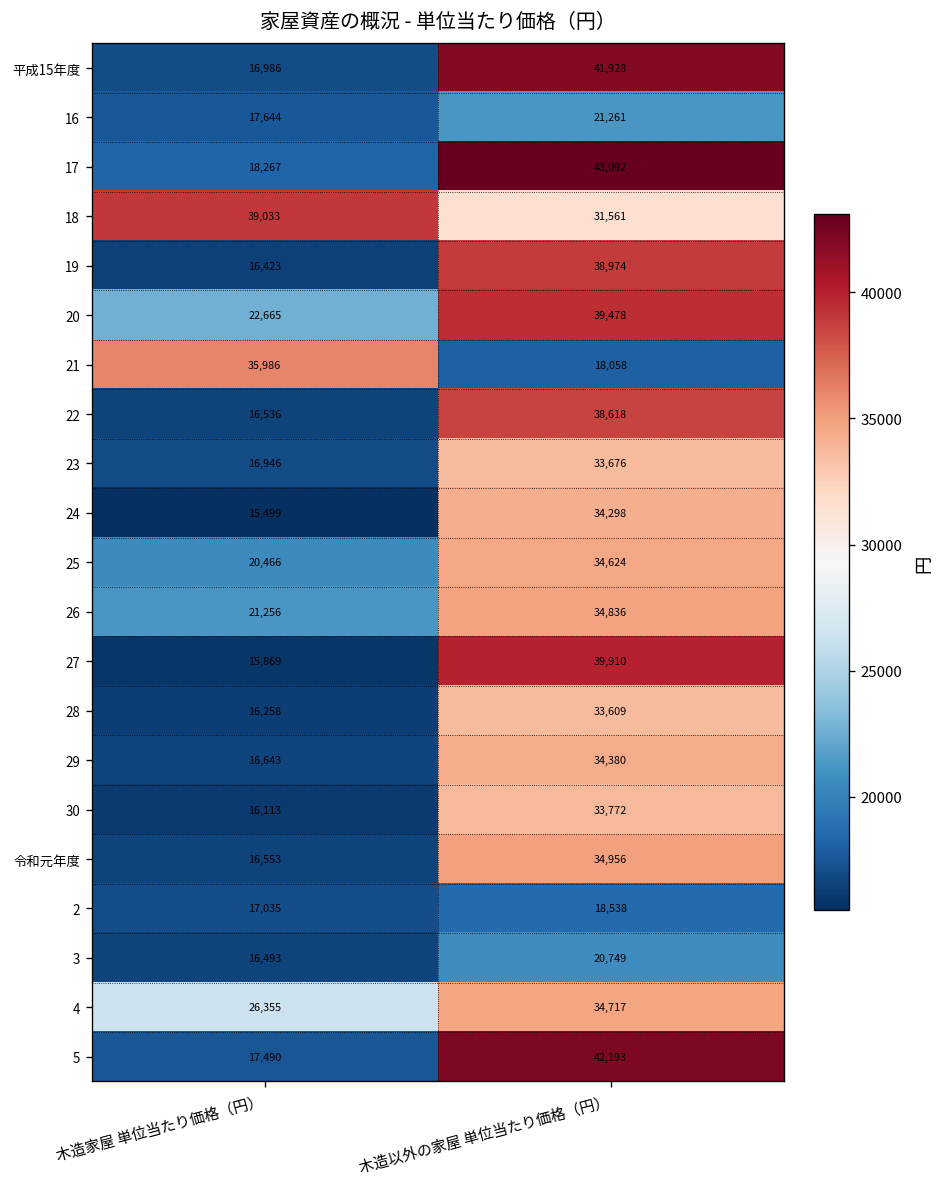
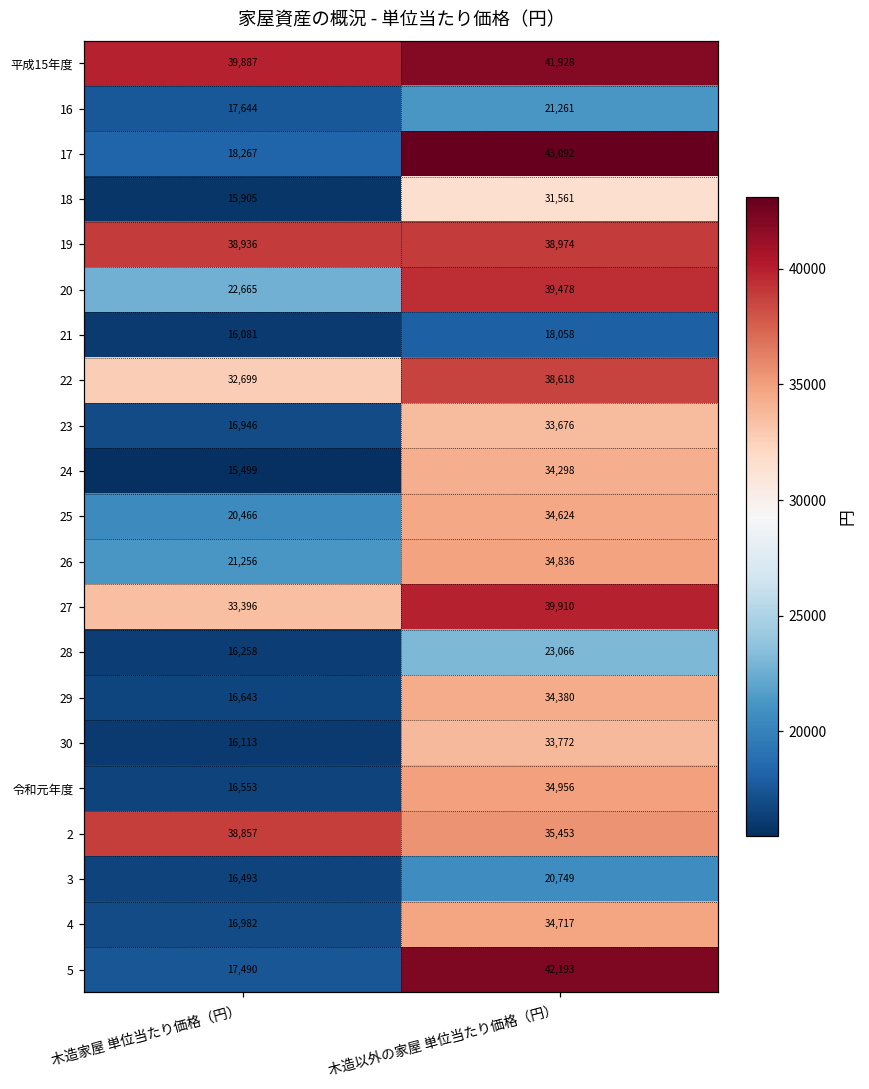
  {
    "平成15年度": {
-     "木造家屋 単位当たり価格（円）": "16,986",
+     "木造家屋 単位当たり価格（円）": "39,887",
      "木造以外の家屋 単位当たり価格（円）": "41,928"
    },
    "16": {
      "木造家屋 単位当たり価格（円）": "17,644",
      "木造以外の家屋 単位当たり価格（円）": "21,261"
    },
    "17": {
      "木造家屋 単位当たり価格（円）": "18,267",
      "木造以外の家屋 単位当たり価格（円）": "43,092"
    },
    "18": {
-     "木造家屋 単位当たり価格（円）": "39,033",
+     "木造家屋 単位当たり価格（円）": "15,905",
      "木造以外の家屋 単位当たり価格（円）": "31,561"
    },
    "19": {
-     "木造家屋 単位当たり価格（円）": "16,423",
+     "木造家屋 単位当たり価格（円）": "38,936",
      "木造以外の家屋 単位当たり価格（円）": "38,974"
    },
    "20": {
      "木造家屋 単位当たり価格（円）": "22,665",
      "木造以外の家屋 単位当たり価格（円）": "39,478"
    },
    "21": {
-     "木造家屋 単位当たり価格（円）": "35,986",
+     "木造家屋 単位当たり価格（円）": "16,081",
      "木造以外の家屋 単位当たり価格（円）": "18,058"
    },
    "22": {
-     "木造家屋 単位当たり価格（円）": "16,536",
+     "木造家屋 単位当たり価格（円）": "32,699",
      "木造以外の家屋 単位当たり価格（円）": "38,618"
    },
    "23": {
      "木造家屋 単位当たり価格（円）": "16,946",
      "木造以外の家屋 単位当たり価格（円）": "33,676"
    },
    "24": {
      "木造家屋 単位当たり価格（円）": "15,499",
      "木造以外の家屋 単位当たり価格（円）": "34,298"
    },
    "25": {
      "木造家屋 単位当たり価格（円）": "20,466",
      "木造以外の家屋 単位当たり価格（円）": "34,624"
    },
    "26": {
      "木造家屋 単位当たり価格（円）": "21,256",
      "木造以外の家屋 単位当たり価格（円）": "34,836"
    },
    "27": {
-     "木造家屋 単位当たり価格（円）": "15,869",
+     "木造家屋 単位当たり価格（円）": "33,396",
      "木造以外の家屋 単位当たり価格（円）": "39,910"
    },
    "28": {
      "木造家屋 単位当たり価格（円）": "16,258",
-     "木造以外の家屋 単位当たり価格（円）": "33,609"
+     "木造以外の家屋 単位当たり価格（円）": "23,066"
    },
    "29": {
      "木造家屋 単位当たり価格（円）": "16,643",
      "木造以外の家屋 単位当たり価格（円）": "34,380"
    },
    "30": {
      "木造家屋 単位当たり価格（円）": "16,113",
      "木造以外の家屋 単位当たり価格（円）": "33,772"
    },
    "令和元年度": {
      "木造家屋 単位当たり価格（円）": "16,553",
      "木造以外の家屋 単位当たり価格（円）": "34,956"
    },
    "2": {
-     "木造家屋 単位当たり価格（円）": "17,035",
-     "木造以外の家屋 単位当たり価格（円）": "18,538"
+     "木造家屋 単位当たり価格（円）": "38,857",
+     "木造以外の家屋 単位当たり価格（円）": "35,453"
    },
    "3": {
      "木造家屋 単位当たり価格（円）": "16,493",
      "木造以外の家屋 単位当たり価格（円）": "20,749"
    },
    "4": {
-     "木造家屋 単位当たり価格（円）": "26,355",
+     "木造家屋 単位当たり価格（円）": "16,982",
      "木造以外の家屋 単位当たり価格（円）": "34,717"
    },
    "5": {
      "木造家屋 単位当たり価格（円）": "17,490",
      "木造以外の家屋 単位当たり価格（円）": "42,193"
    }
  }
